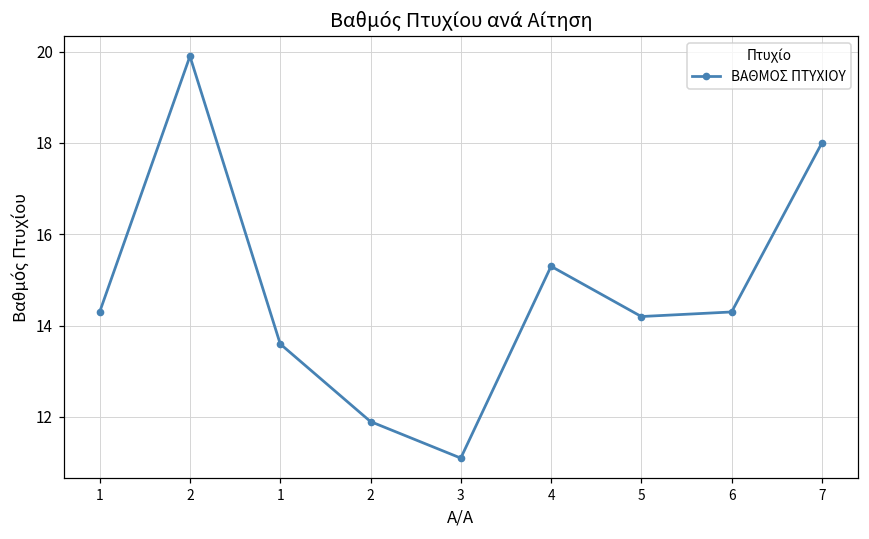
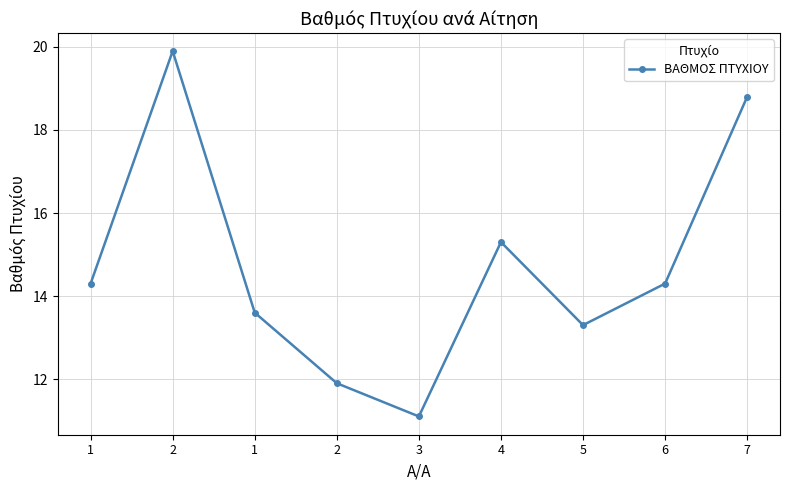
  {
    "3": 11.1,
    "4": 15.3,
-   "5": 14.2,
+   "5": 13.3,
    "6": 14.3,
-   "7": 18.0
+   "7": 18.8
  }
